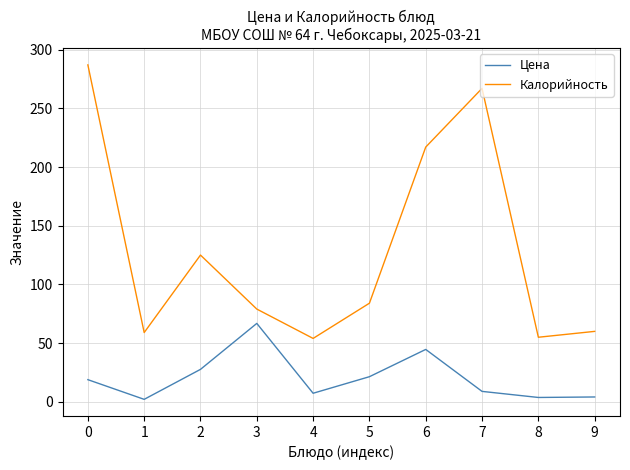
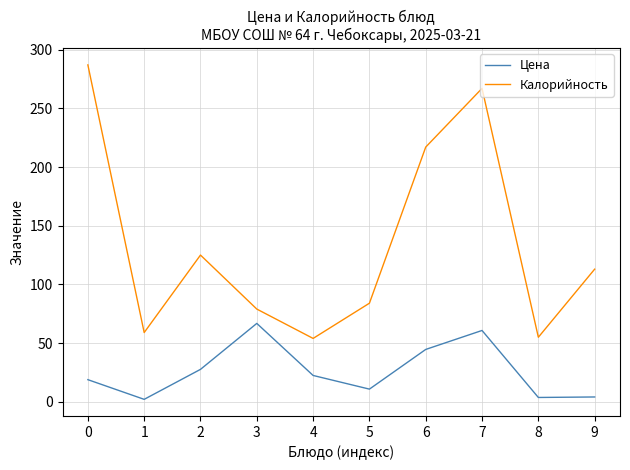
  {
    "Цена": {
      "0": 19,
      "1": 2,
      "2": 28,
      "3": 67,
-     "4": 7,
-     "5": 21,
+     "4": 22,
+     "5": 11,
      "6": 45,
-     "7": 9,
+     "7": 61,
      "8": 4,
      "9": 4
    },
    "Калорийность": {
      "0": 287,
      "1": 59,
      "2": 125,
      "3": 79,
      "4": 54,
      "5": 84,
      "6": 217,
      "8": 55,
-     "9": 60
+     "9": 113
    }
  }
